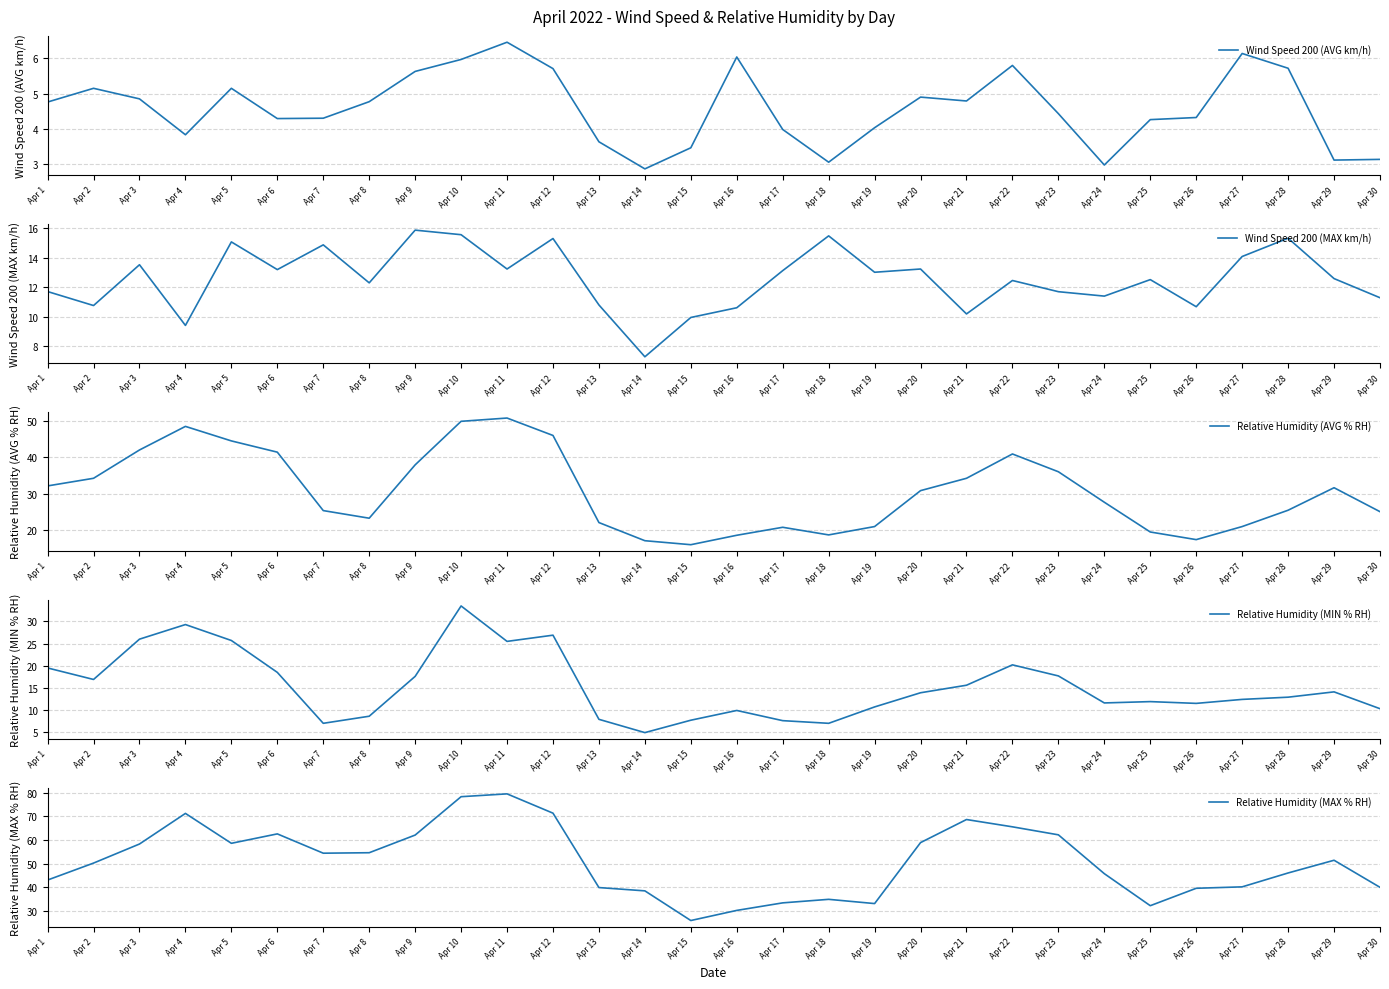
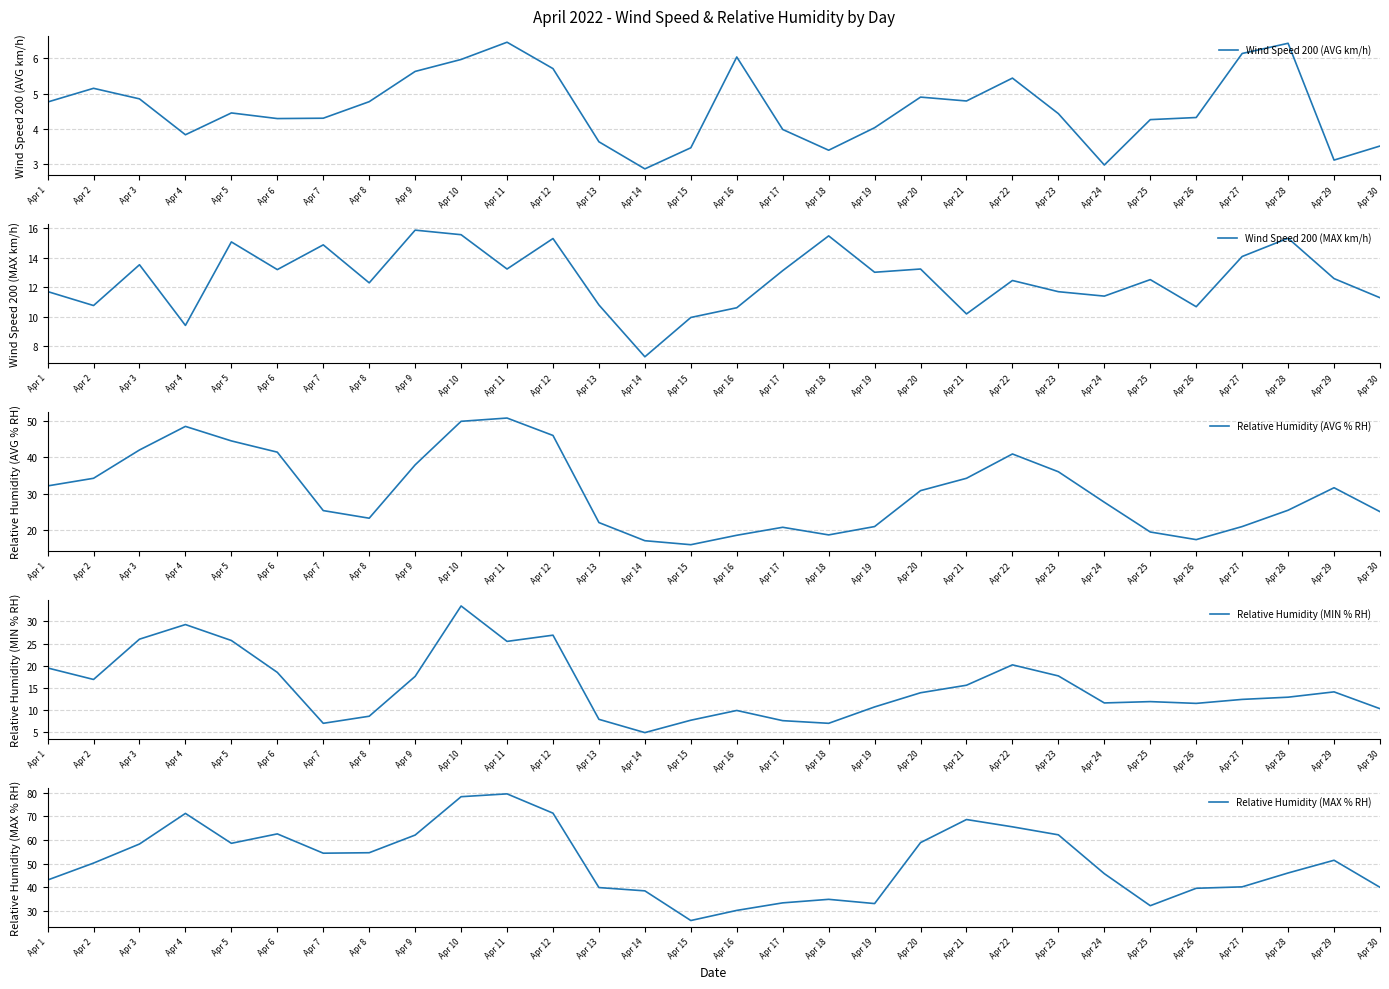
  {
    "April 2022 - Wind Speed & Relative Humidity by Day": {
      "Apr 1": 4.8,
      "Apr 2": 5.2,
      "Apr 3": 4.9,
      "Apr 4": 3.8,
-     "Apr 5": 5.2,
+     "Apr 5": 4.5,
      "Apr 6": 4.3,
      "Apr 7": 4.3,
      "Apr 8": 4.8,
      "Apr 9": 5.6,
      "Apr 10": 6.0,
      "Apr 11": 6.5,
      "Apr 12": 5.7,
      "Apr 13": 3.6,
      "Apr 14": 2.9,
      "Apr 15": 3.5,
      "Apr 16": 6.0,
      "Apr 17": 4.0,
-     "Apr 18": 3.1,
+     "Apr 18": 3.4,
      "Apr 19": 4.0,
      "Apr 20": 4.9,
      "Apr 21": 4.8,
-     "Apr 22": 5.8,
+     "Apr 22": 5.4,
      "Apr 23": 4.4,
      "Apr 24": 3.0,
      "Apr 25": 4.3,
      "Apr 26": 4.3,
      "Apr 27": 6.1,
-     "Apr 28": 5.7,
+     "Apr 28": 6.4,
      "Apr 29": 3.1,
-     "Apr 30": 3.1
+     "Apr 30": 3.5
    }
  }
